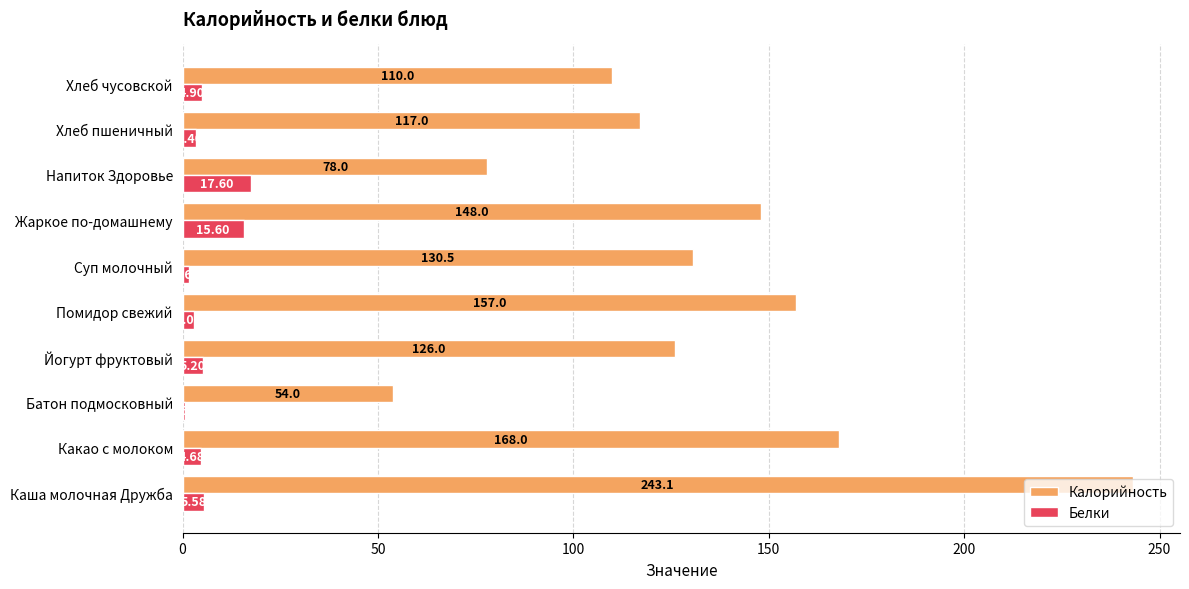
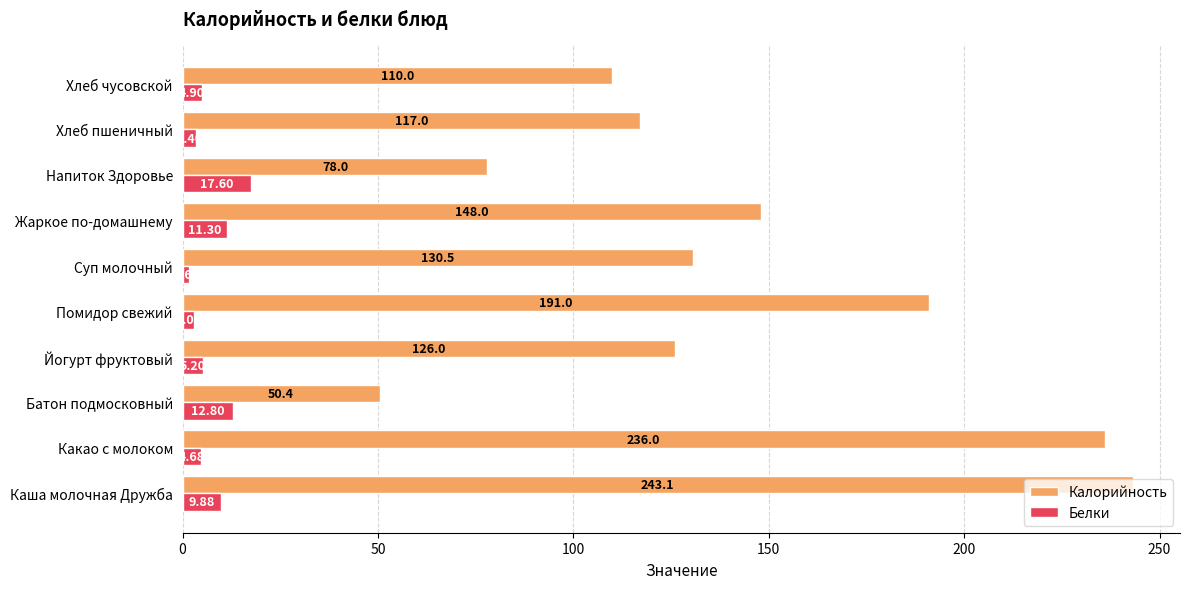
  {
    "Калорийность": {
      "Хлеб чусовской": 110.0,
      "Хлеб пшеничный": 117.0,
      "Напиток Здоровье": 78.0,
      "Жаркое по-домашнему": 148.0,
      "Суп молочный": 130.5,
-     "Помидор свежий": 157.0,
+     "Помидор свежий": 191.0,
      "Йогурт фруктовый": 126.0,
-     "Батон подмосковный": 54.0,
-     "Какао с молоком": 168.0
+     "Батон подмосковный": 50.4,
+     "Какао с молоком": 236.0
    },
    "Белки": {
      "Хлеб чусовской": 4.90,
      "Напиток Здоровье": 17.60,
-     "Жаркое по-домашнему": 15.60,
+     "Жаркое по-домашнему": 11.30,
      "Йогурт фруктовый": 5.20,
-     "Батон подмосковный": 1,
+     "Батон подмосковный": 13,
      "Какао с молоком": 4.68,
-     "Каша молочная Дружба": 5.58
+     "Каша молочная Дружба": 9.88
    }
  }
